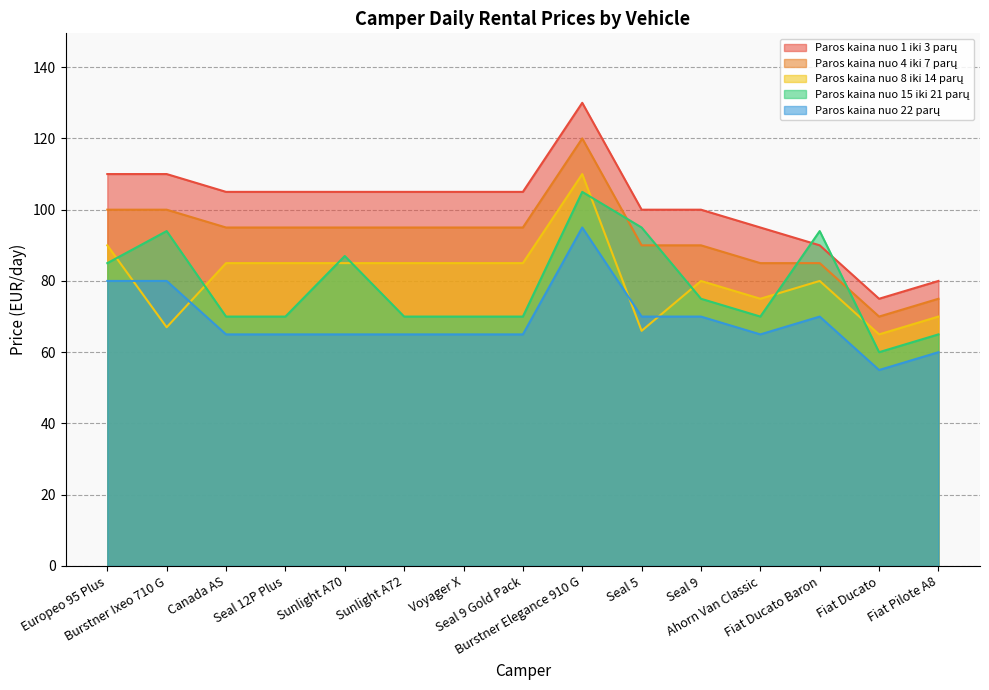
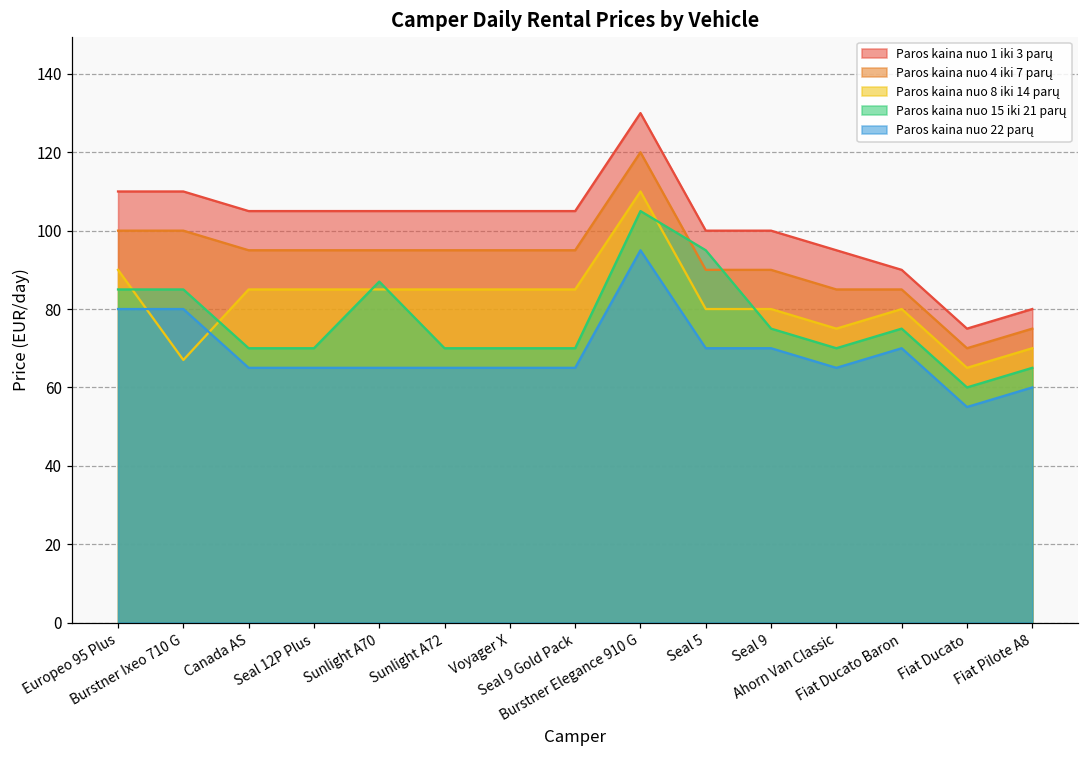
  {
    "Paros kaina nuo 8 iki 14 parų": {
      "Europeo 95 Plus": 90,
      "Burstner Ixeo 710 G": 67,
      "Canada AS": 85,
      "Seal 12P Plus": 85,
      "Sunlight A70": 85,
      "Sunlight A72": 85,
      "Voyager X": 85,
      "Seal 9 Gold Pack": 85,
      "Burstner Elegance 910 G": 110,
-     "Seal 5": 66,
+     "Seal 5": 80,
      "Seal 9": 80,
      "Ahorn Van Classic": 75,
      "Fiat Ducato Baron": 80,
      "Fiat Ducato": 65,
      "Fiat Pilote A8": 70
    },
    "Paros kaina nuo 15 iki 21 parų": {
      "Europeo 95 Plus": 85,
-     "Burstner Ixeo 710 G": 94,
+     "Burstner Ixeo 710 G": 85,
      "Canada AS": 70,
      "Seal 12P Plus": 70,
      "Sunlight A70": 87,
      "Sunlight A72": 70,
      "Voyager X": 70,
      "Seal 9 Gold Pack": 70,
      "Burstner Elegance 910 G": 105,
      "Seal 5": 95,
      "Seal 9": 75,
      "Ahorn Van Classic": 70,
-     "Fiat Ducato Baron": 94,
+     "Fiat Ducato Baron": 75,
      "Fiat Ducato": 60,
      "Fiat Pilote A8": 65
    },
    "Paros kaina nuo 22 parų": {
      "Europeo 95 Plus": 80,
      "Burstner Ixeo 710 G": 80,
      "Canada AS": 65,
      "Seal 12P Plus": 65,
      "Sunlight A70": 65,
      "Sunlight A72": 65,
      "Voyager X": 65,
      "Seal 9 Gold Pack": 65,
      "Burstner Elegance 910 G": 95,
      "Seal 5": 70,
      "Seal 9": 70,
      "Ahorn Van Classic": 65,
      "Fiat Ducato Baron": 70,
      "Fiat Ducato": 55,
      "Fiat Pilote A8": 60
    }
  }
